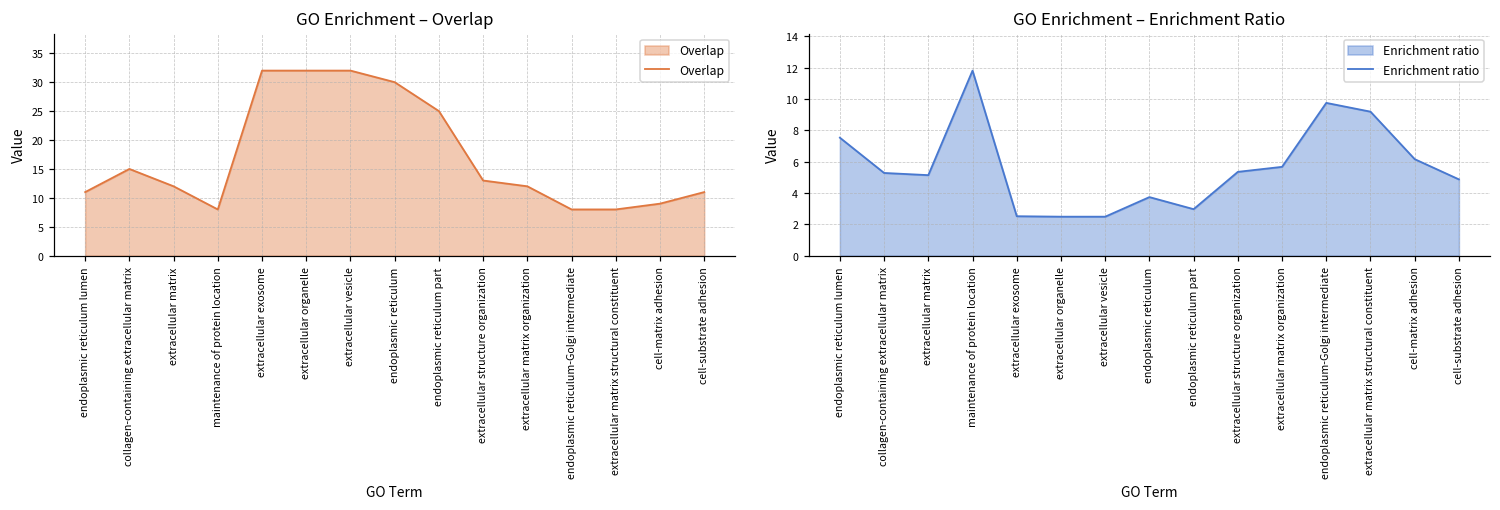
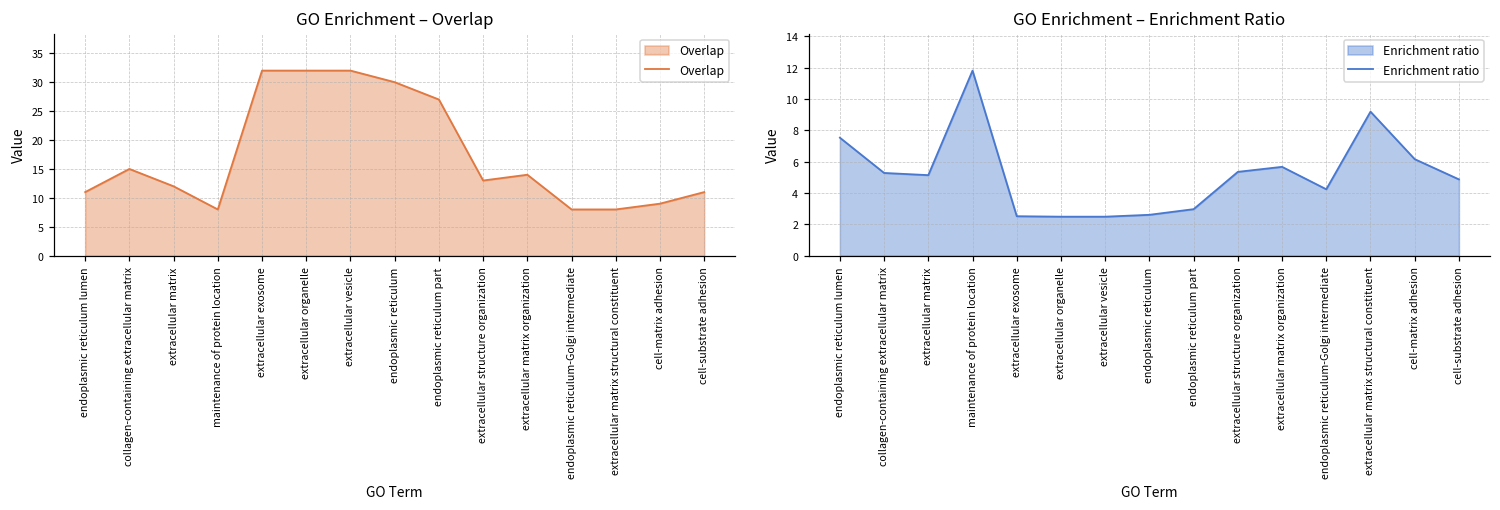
  {
    "GO Enrichment – Overlap": {
      "endoplasmic reticulum lumen": 11,
      "collagen-containing extracellular matrix": 15,
      "extracellular matrix": 12,
      "maintenance of protein location": 8,
      "extracellular exosome": 32,
      "extracellular organelle": 32,
      "extracellular vesicle": 32,
      "endoplasmic reticulum": 30,
-     "endoplasmic reticulum part": 25,
+     "endoplasmic reticulum part": 27,
      "extracellular structure organization": 13,
-     "extracellular matrix organization": 12,
+     "extracellular matrix organization": 14,
      "endoplasmic reticulum-Golgi intermediate": 8,
      "extracellular matrix structural constituent": 8,
      "cell-matrix adhesion": 9,
      "cell-substrate adhesion": 11
    },
    "GO Enrichment – Enrichment Ratio": {
      "endoplasmic reticulum lumen": 7.5,
      "collagen-containing extracellular matrix": 5.3,
      "extracellular matrix": 5.1,
      "maintenance of protein location": 11.8,
      "extracellular exosome": 2.5,
      "extracellular organelle": 2.5,
      "extracellular vesicle": 2.5,
-     "endoplasmic reticulum": 3.7,
+     "endoplasmic reticulum": 2.6,
      "endoplasmic reticulum part": 3.0,
      "extracellular structure organization": 5.4,
      "extracellular matrix organization": 5.7,
-     "endoplasmic reticulum-Golgi intermediate": 9.8,
+     "endoplasmic reticulum-Golgi intermediate": 4.2,
      "extracellular matrix structural constituent": 9.2,
      "cell-matrix adhesion": 6.2,
      "cell-substrate adhesion": 4.9
    }
  }
